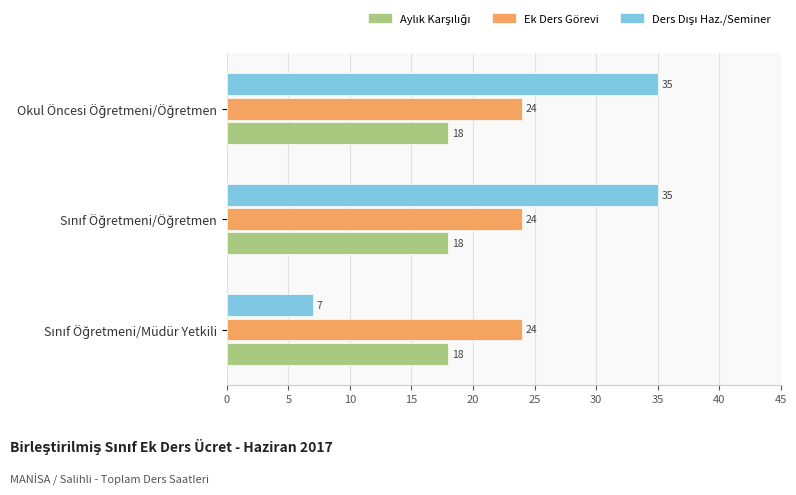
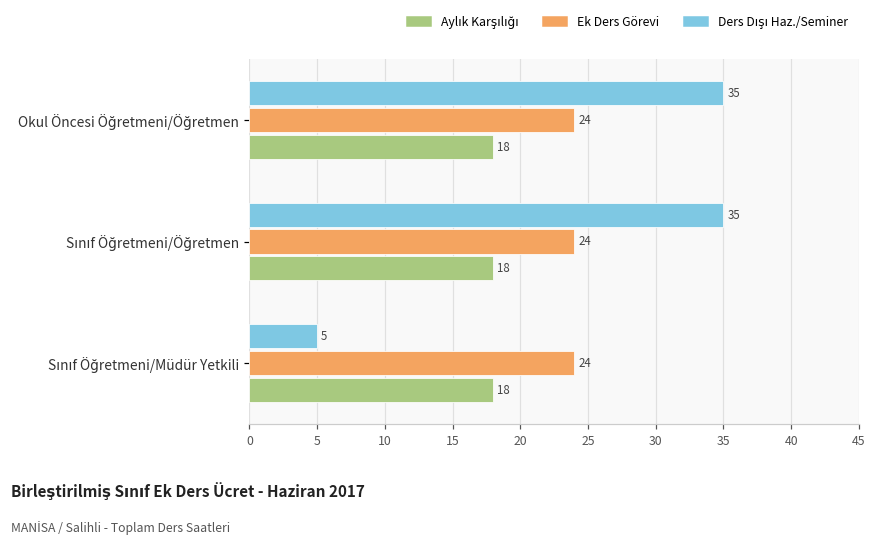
  {
    "Aylık Karşılığı": {
      "Okul Öncesi Öğretmeni/Öğretmen": 18,
      "Sınıf Öğretmeni/Öğretmen": 18,
      "Sınıf Öğretmeni/Müdür Yetkili": 18
    },
    "Ek Ders Görevi": {
      "Okul Öncesi Öğretmeni/Öğretmen": 24,
      "Sınıf Öğretmeni/Öğretmen": 24,
      "Sınıf Öğretmeni/Müdür Yetkili": 24
    },
    "Ders Dışı Haz./Seminer": {
      "Okul Öncesi Öğretmeni/Öğretmen": 35,
      "Sınıf Öğretmeni/Öğretmen": 35,
-     "Sınıf Öğretmeni/Müdür Yetkili": 7
+     "Sınıf Öğretmeni/Müdür Yetkili": 5
    }
  }
